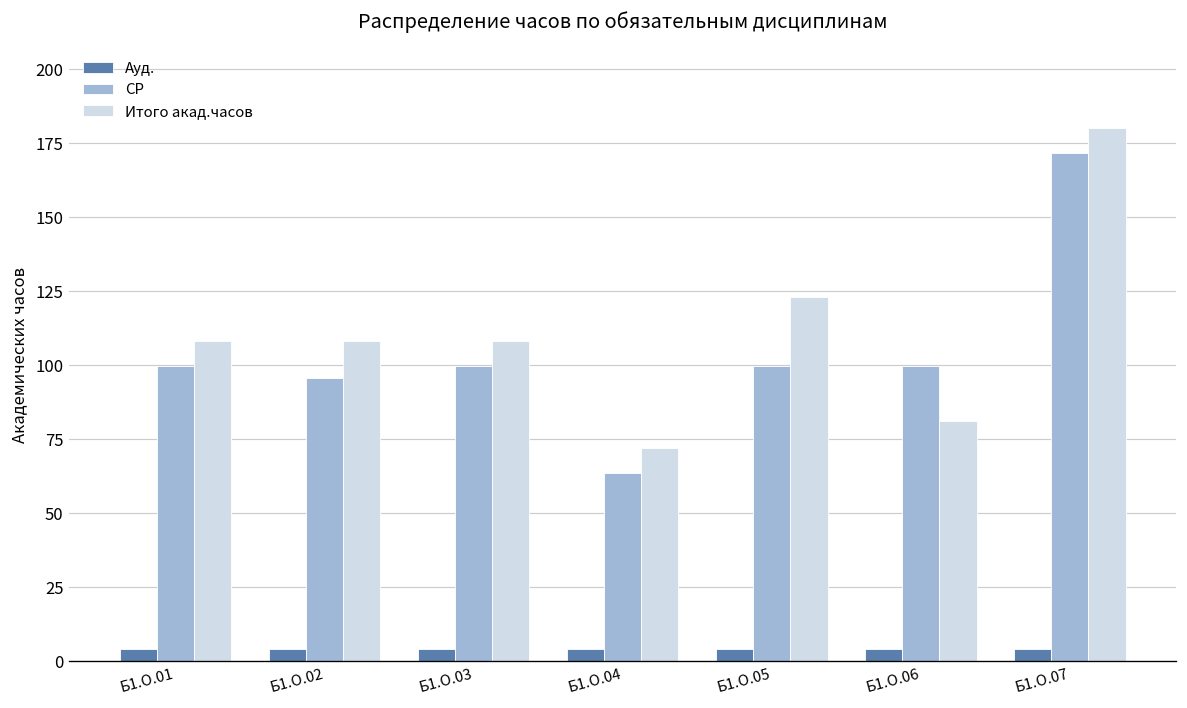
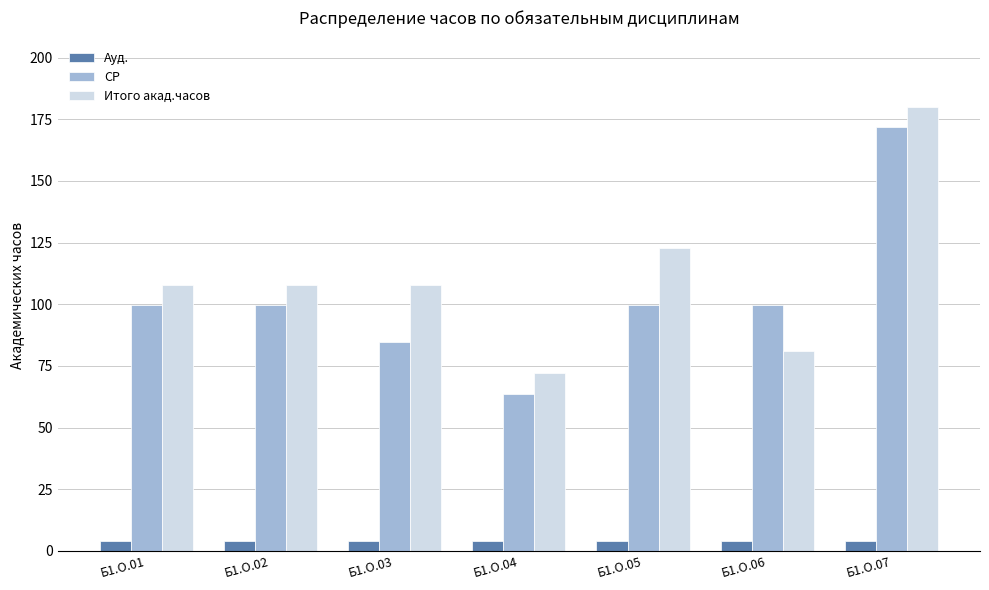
  {
    "Ауд.": {
      "Б1.О.01": 4,
      "Б1.О.02": 4,
      "Б1.О.03": 4,
      "Б1.О.04": 4,
      "Б1.О.05": 4,
      "Б1.О.06": 4,
      "Б1.О.07": 4
    },
    "СР": {
      "Б1.О.01": 100,
-     "Б1.О.02": 96,
-     "Б1.О.03": 100,
+     "Б1.О.02": 100,
+     "Б1.О.03": 85,
      "Б1.О.04": 64,
      "Б1.О.05": 100,
      "Б1.О.06": 100,
      "Б1.О.07": 172
    },
    "Итого акад.часов": {
      "Б1.О.01": 108,
      "Б1.О.02": 108,
      "Б1.О.03": 108,
      "Б1.О.04": 72,
      "Б1.О.05": 123,
      "Б1.О.06": 81,
      "Б1.О.07": 180
    }
  }
